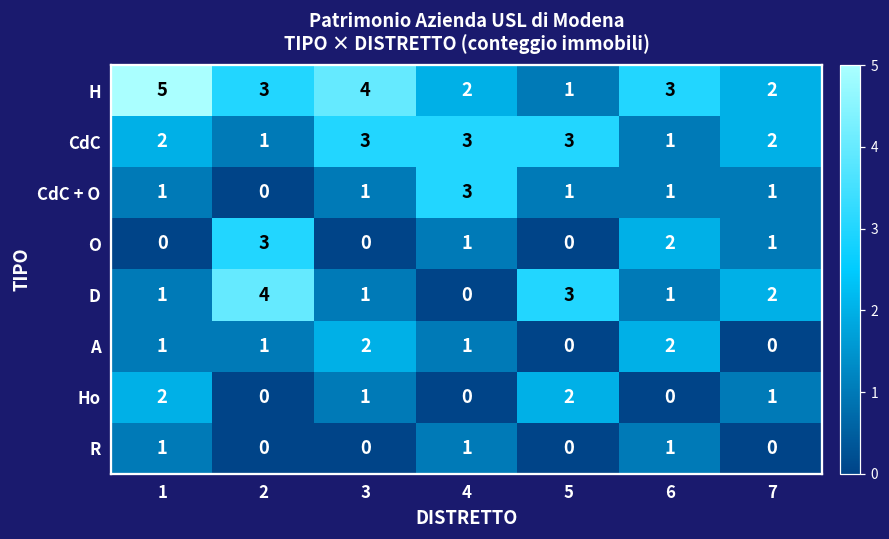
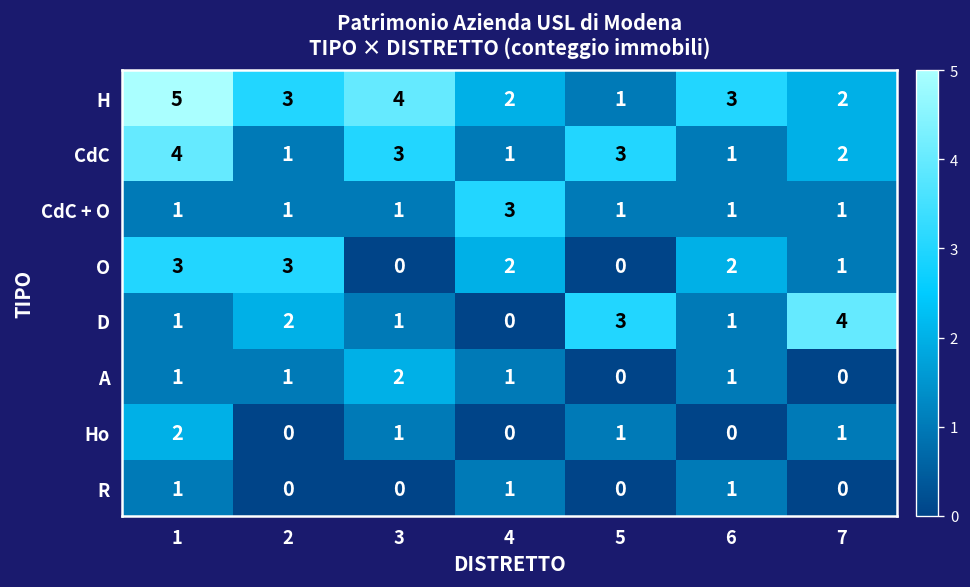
  {
    "H": {
      "1": 5,
      "2": 3,
      "3": 4,
      "4": 2,
      "5": 1,
      "6": 3,
      "7": 2
    },
    "CdC": {
-     "1": 2,
+     "1": 4,
      "2": 1,
      "3": 3,
-     "4": 3,
+     "4": 1,
      "5": 3,
      "6": 1,
      "7": 2
    },
    "CdC + O": {
      "1": 1,
-     "2": 0,
+     "2": 1,
      "3": 1,
      "4": 3,
      "5": 1,
      "6": 1,
      "7": 1
    },
    "O": {
-     "1": 0,
+     "1": 3,
      "2": 3,
      "3": 0,
-     "4": 1,
+     "4": 2,
      "5": 0,
      "6": 2,
      "7": 1
    },
    "D": {
      "1": 1,
-     "2": 4,
+     "2": 2,
      "3": 1,
      "4": 0,
      "5": 3,
      "6": 1,
-     "7": 2
+     "7": 4
    },
    "A": {
      "1": 1,
      "2": 1,
      "3": 2,
      "4": 1,
      "5": 0,
-     "6": 2,
+     "6": 1,
      "7": 0
    },
    "Ho": {
      "1": 2,
      "2": 0,
      "3": 1,
      "4": 0,
-     "5": 2,
+     "5": 1,
      "6": 0,
      "7": 1
    },
    "R": {
      "1": 1,
      "2": 0,
      "3": 0,
      "4": 1,
      "5": 0,
      "6": 1,
      "7": 0
    }
  }
